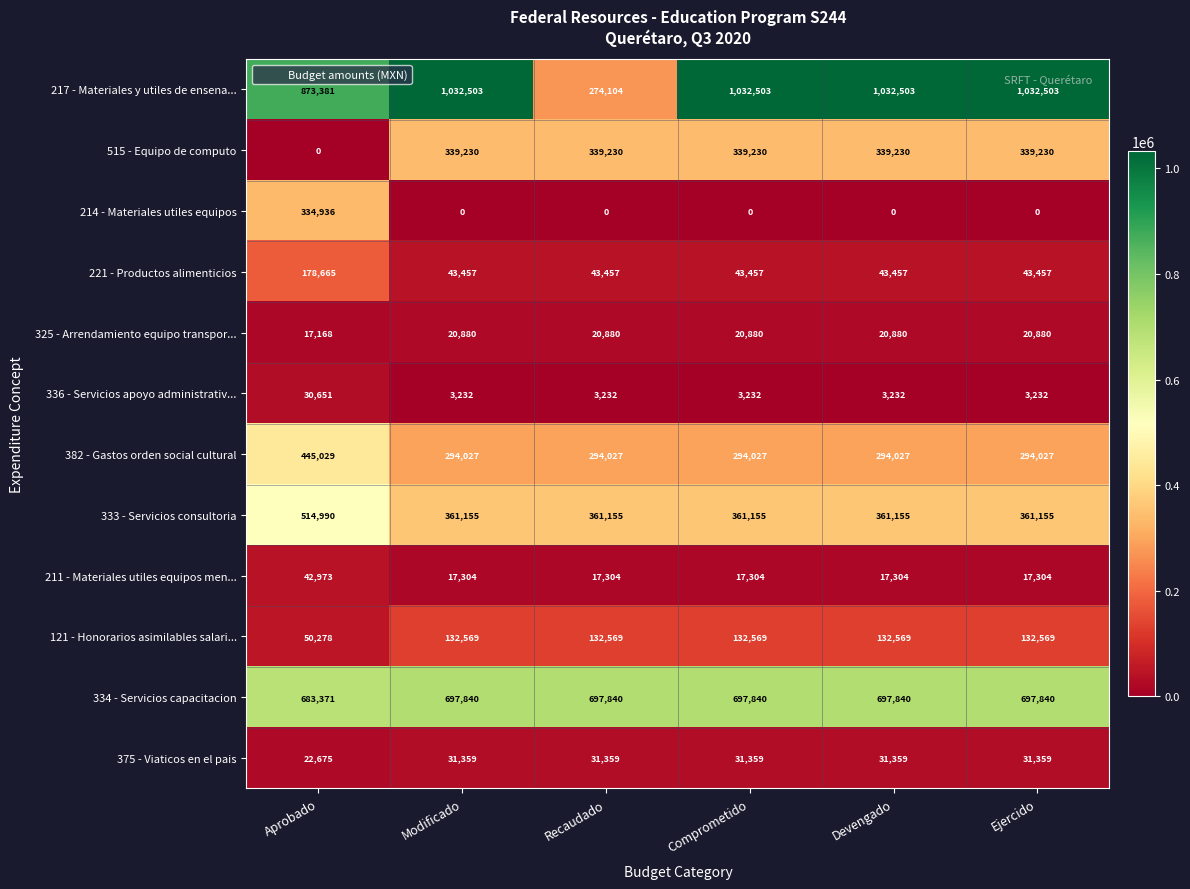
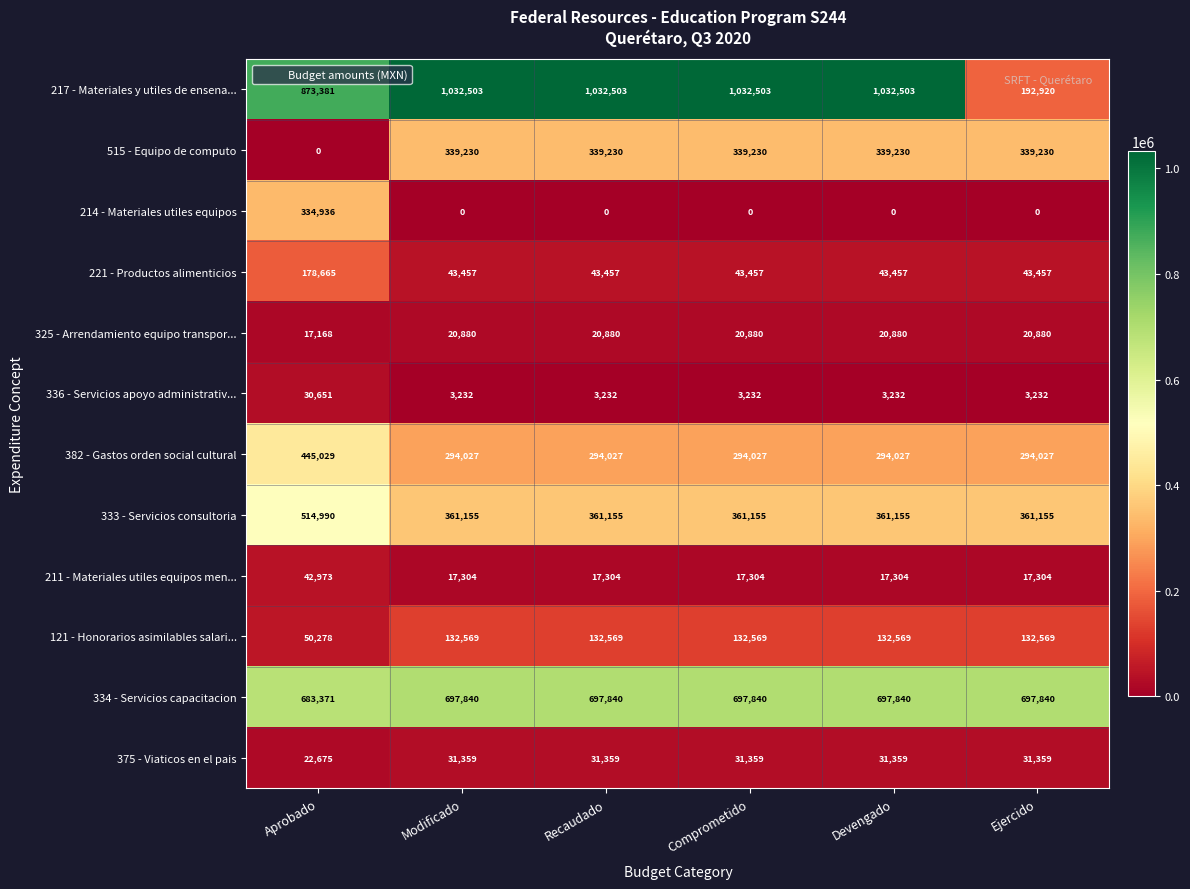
  {
    "217 - Materiales y utiles de ensena...": {
      "Aprobado": "873,381",
      "Modificado": "1,032,503",
-     "Recaudado": "274,104",
+     "Recaudado": "1,032,503",
      "Comprometido": "1,032,503",
      "Devengado": "1,032,503",
-     "Ejercido": "1,032,503"
+     "Ejercido": "192,920"
    },
    "515 - Equipo de computo": {
      "Aprobado": "0",
      "Modificado": "339,230",
      "Recaudado": "339,230",
      "Comprometido": "339,230",
      "Devengado": "339,230",
      "Ejercido": "339,230"
    },
    "214 - Materiales utiles equipos": {
      "Aprobado": "334,936",
      "Modificado": "0",
      "Recaudado": "0",
      "Comprometido": "0",
      "Devengado": "0",
      "Ejercido": "0"
    },
    "221 - Productos alimenticios": {
      "Aprobado": "178,665",
      "Modificado": "43,457",
      "Recaudado": "43,457",
      "Comprometido": "43,457",
      "Devengado": "43,457",
      "Ejercido": "43,457"
    },
    "325 - Arrendamiento equipo transpor...": {
      "Aprobado": "17,168",
      "Modificado": "20,880",
      "Recaudado": "20,880",
      "Comprometido": "20,880",
      "Devengado": "20,880",
      "Ejercido": "20,880"
    },
    "336 - Servicios apoyo administrativ...": {
      "Aprobado": "30,651",
      "Modificado": "3,232",
      "Recaudado": "3,232",
      "Comprometido": "3,232",
      "Devengado": "3,232",
      "Ejercido": "3,232"
    },
    "382 - Gastos orden social cultural": {
      "Aprobado": "445,029",
      "Modificado": "294,027",
      "Recaudado": "294,027",
      "Comprometido": "294,027",
      "Devengado": "294,027",
      "Ejercido": "294,027"
    },
    "333 - Servicios consultoria": {
      "Aprobado": "514,990",
      "Modificado": "361,155",
      "Recaudado": "361,155",
      "Comprometido": "361,155",
      "Devengado": "361,155",
      "Ejercido": "361,155"
    },
    "211 - Materiales utiles equipos men...": {
      "Aprobado": "42,973",
      "Modificado": "17,304",
      "Recaudado": "17,304",
      "Comprometido": "17,304",
      "Devengado": "17,304",
      "Ejercido": "17,304"
    },
    "121 - Honorarios asimilables salari...": {
      "Aprobado": "50,278",
      "Modificado": "132,569",
      "Recaudado": "132,569",
      "Comprometido": "132,569",
      "Devengado": "132,569",
      "Ejercido": "132,569"
    },
    "334 - Servicios capacitacion": {
      "Aprobado": "683,371",
      "Modificado": "697,840",
      "Recaudado": "697,840",
      "Comprometido": "697,840",
      "Devengado": "697,840",
      "Ejercido": "697,840"
    },
    "375 - Viaticos en el pais": {
      "Aprobado": "22,675",
      "Modificado": "31,359",
      "Recaudado": "31,359",
      "Comprometido": "31,359",
      "Devengado": "31,359",
      "Ejercido": "31,359"
    }
  }
